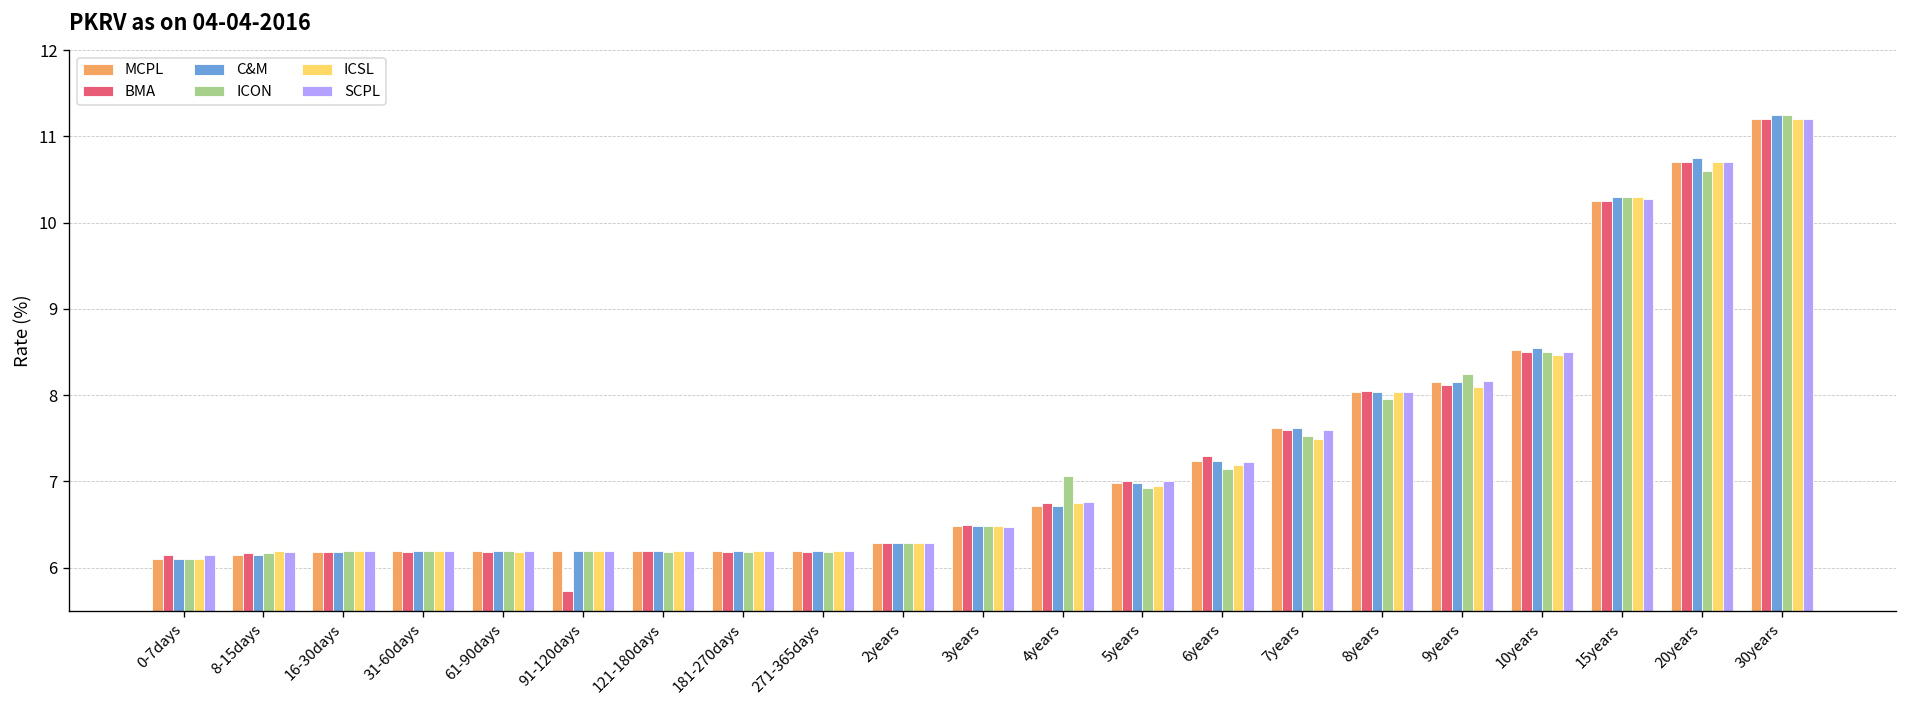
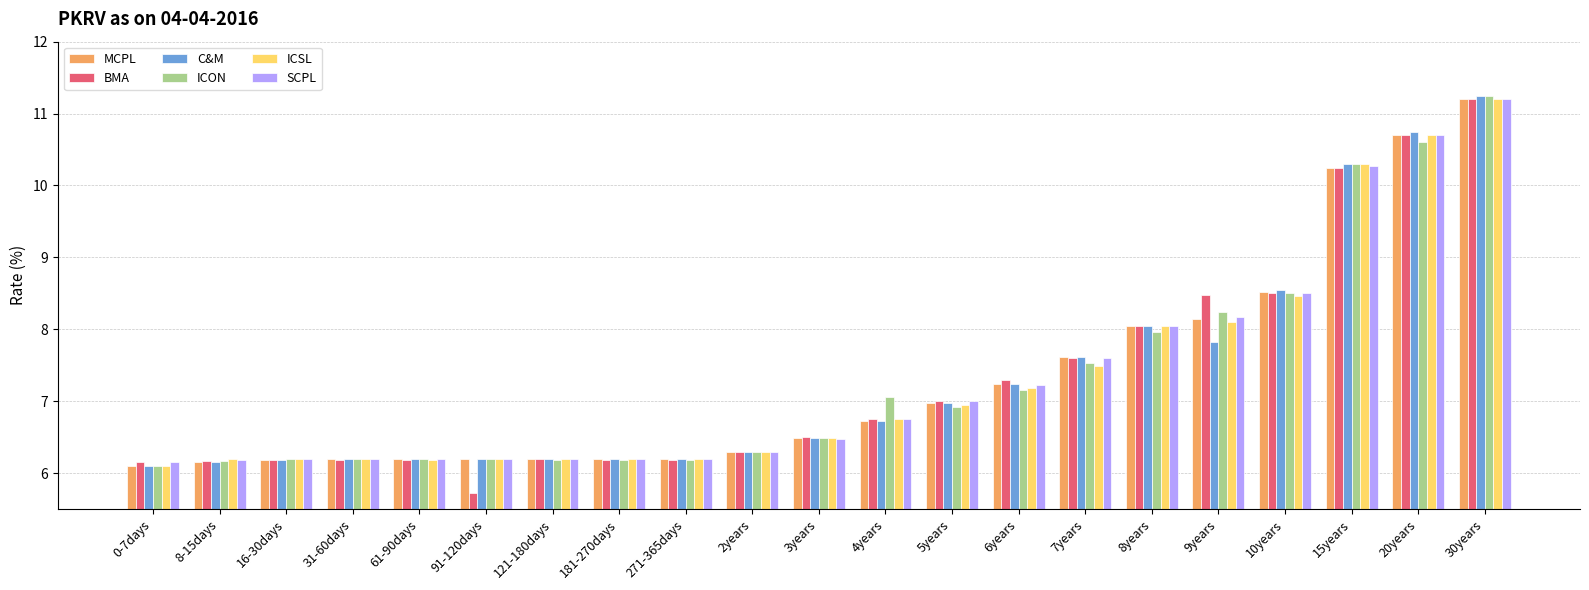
  {
    "BMA": {
      "0-7days": 6.2,
      "8-15days": 6.2,
      "16-30days": 6.2,
      "31-60days": 6.2,
      "61-90days": 6.2,
      "91-120days": 5.7,
      "121-180days": 6.2,
      "181-270days": 6.2,
      "271-365days": 6.2,
      "2years": 6.3,
      "3years": 6.5,
      "4years": 6.8,
      "5years": 7.0,
      "6years": 7.3,
      "7years": 7.6,
      "8years": 8.1,
-     "9years": 8.1,
+     "9years": 8.5,
      "10years": 8.5,
      "15years": 10.3,
      "20years": 10.7,
      "30years": 11.2
    },
    "C&M": {
      "0-7days": 6.1,
      "8-15days": 6.2,
      "16-30days": 6.2,
      "31-60days": 6.2,
      "61-90days": 6.2,
      "91-120days": 6.2,
      "121-180days": 6.2,
      "181-270days": 6.2,
      "271-365days": 6.2,
      "2years": 6.3,
      "3years": 6.5,
      "4years": 6.7,
      "5years": 7.0,
      "6years": 7.2,
      "7years": 7.6,
      "8years": 8.0,
-     "9years": 8.2,
+     "9years": 7.8,
      "10years": 8.6,
      "15years": 10.3,
      "20years": 10.8,
      "30years": 11.3
    },
    "ICON": {
      "0-7days": 6.1,
      "8-15days": 6.2,
      "16-30days": 6.2,
      "31-60days": 6.2,
      "61-90days": 6.2,
      "91-120days": 6.2,
      "121-180days": 6.2,
      "181-270days": 6.2,
      "271-365days": 6.2,
      "2years": 6.3,
      "3years": 6.5,
      "4years": 7.1,
      "5years": 6.9,
      "6years": 7.2,
      "7years": 7.5,
      "8years": 8.0,
      "9years": 8.2,
      "10years": 8.5,
      "15years": 10.3,
      "20years": 10.6,
      "30years": 11.3
    },
    "SCPL": {
      "0-7days": 6.2,
      "8-15days": 6.2,
      "16-30days": 6.2,
      "31-60days": 6.2,
      "61-90days": 6.2,
      "91-120days": 6.2,
      "121-180days": 6.2,
      "181-270days": 6.2,
      "271-365days": 6.2,
      "2years": 6.3,
      "3years": 6.5,
      "4years": 6.8,
      "5years": 7.0,
      "6years": 7.2,
      "7years": 7.6,
      "8years": 8.0,
      "9years": 8.2,
      "10years": 8.5,
      "15years": 10.3,
      "20years": 10.7,
      "30years": 11.2
    }
  }
